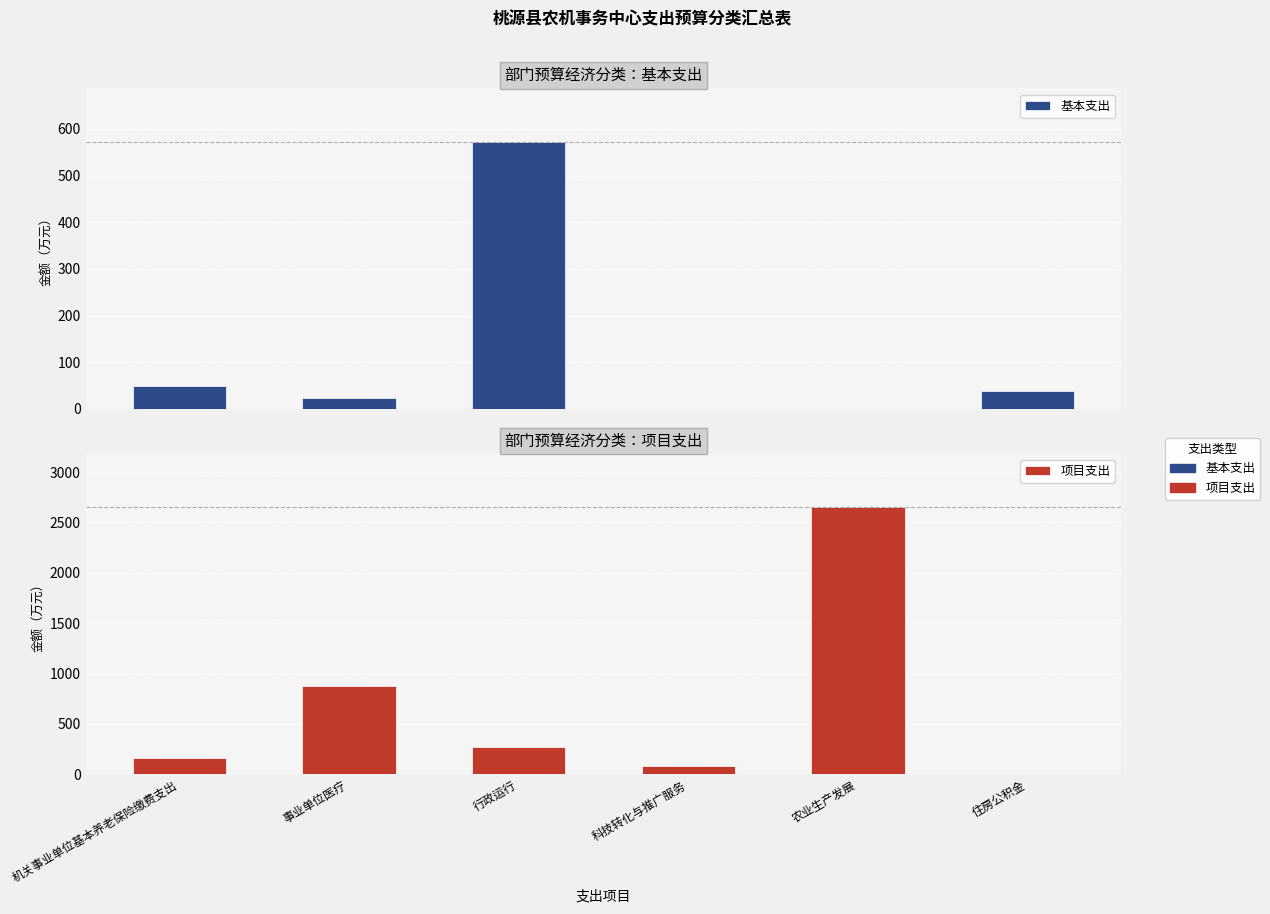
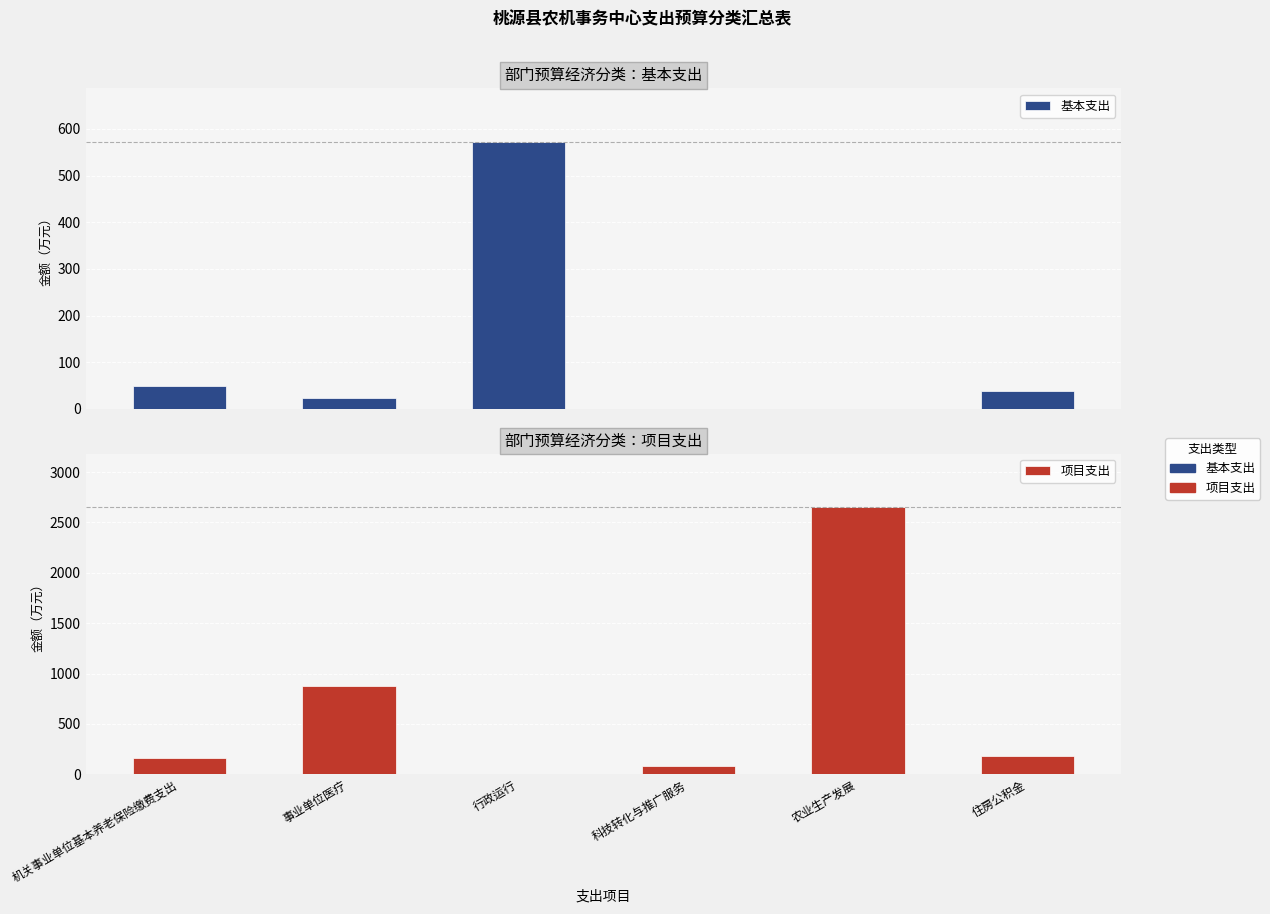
  {
    "部门预算经济分类：项目支出": {
      "机关事业单位基本养老保险缴费支出": 160,
      "事业单位医疗": 880,
-     "行政运行": 270,
+     "行政运行": 0,
      "科技转化与推广服务": 80,
      "农业生产发展": 2650,
-     "住房公积金": 0
+     "住房公积金": 180
    }
  }
